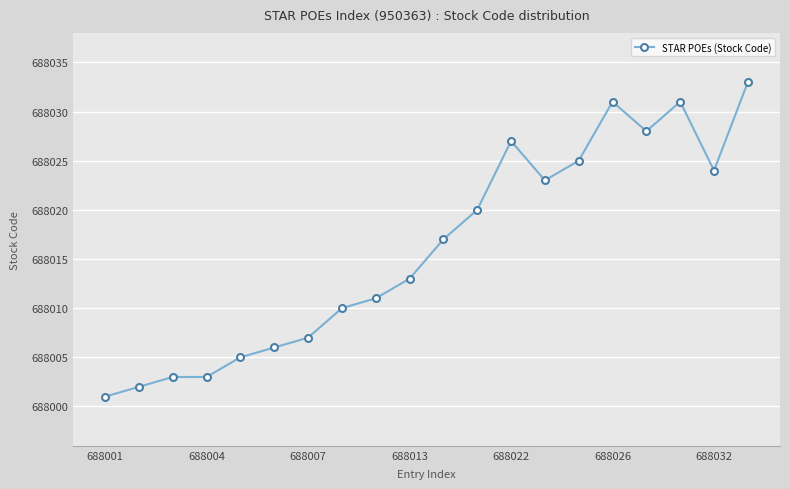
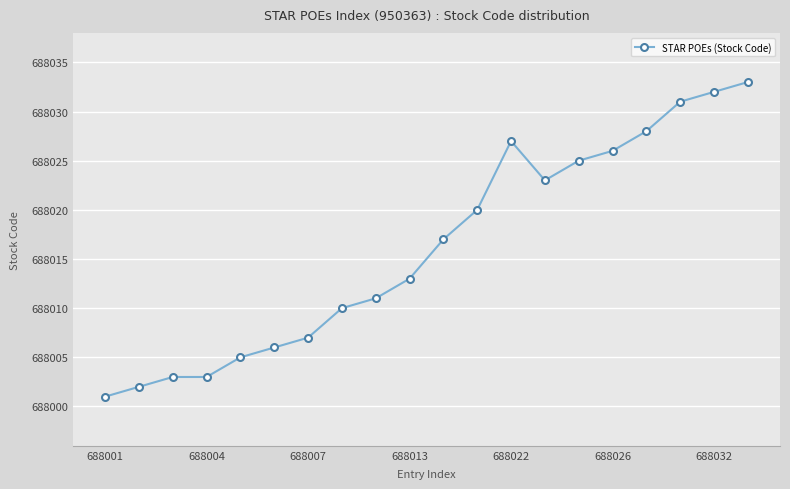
  {
    "688001": 688001,
    "688004": 688003,
    "688007": 688007,
    "688013": 688013,
    "688022": 688027,
-   "688026": 688031,
-   "688032": 688024
+   "688026": 688026,
+   "688032": 688032
  }
